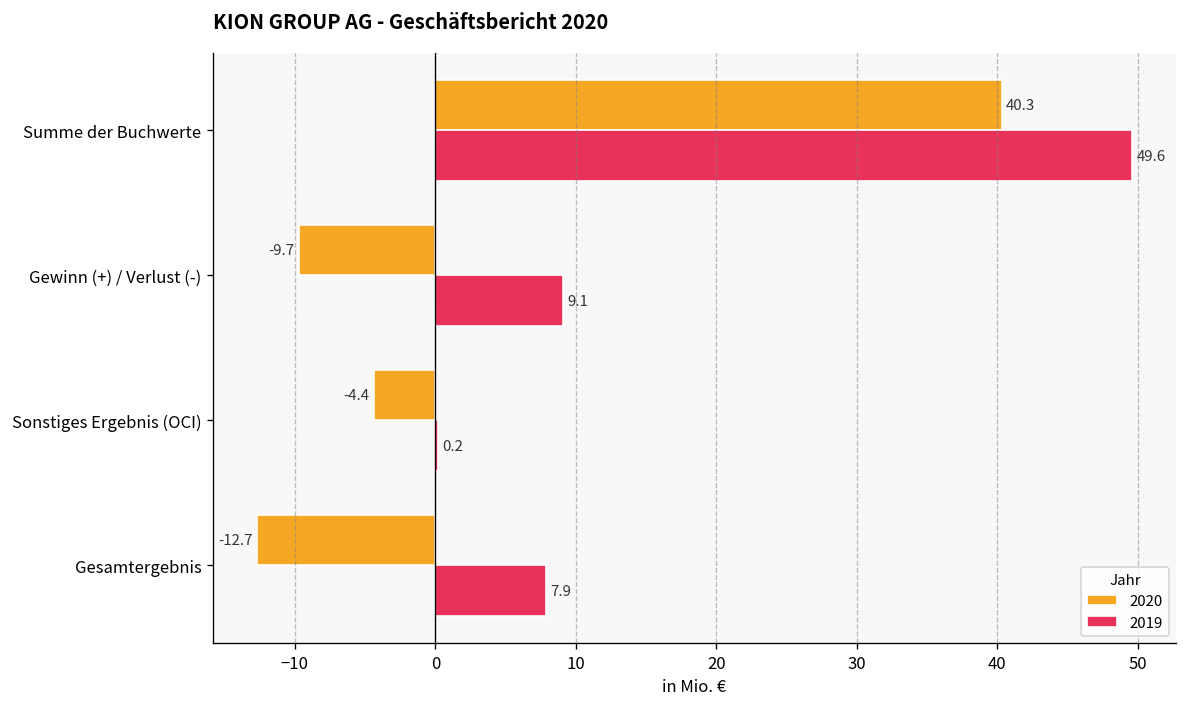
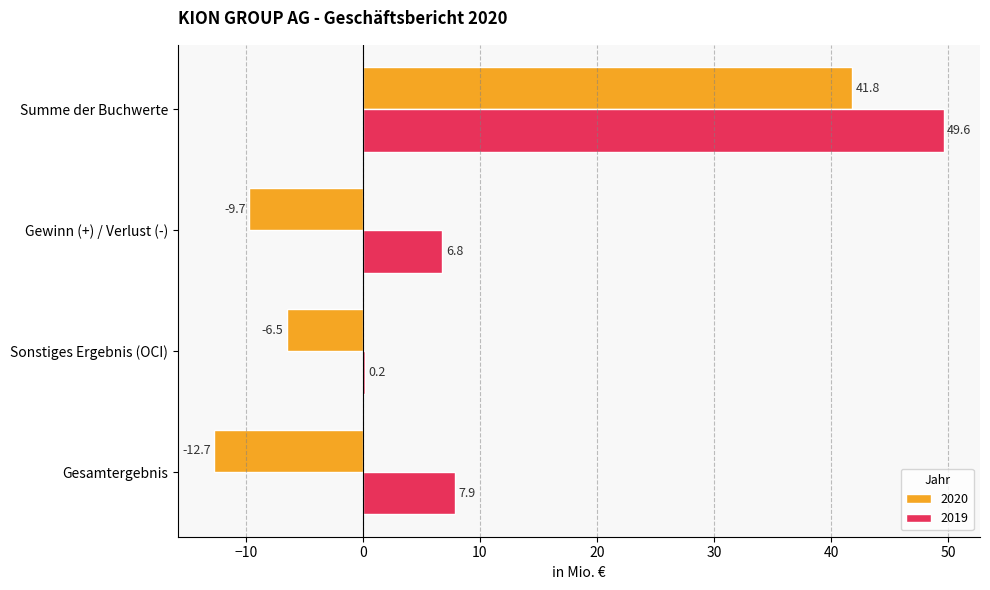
  {
    "2020": {
-     "Summe der Buchwerte": 40.3,
+     "Summe der Buchwerte": 41.8,
      "Gewinn (+) / Verlust (-)": -9.7,
-     "Sonstiges Ergebnis (OCI)": -4.4,
+     "Sonstiges Ergebnis (OCI)": -6.5,
      "Gesamtergebnis": -12.7
    },
    "2019": {
      "Summe der Buchwerte": 49.6,
-     "Gewinn (+) / Verlust (-)": 9.1,
+     "Gewinn (+) / Verlust (-)": 6.8,
      "Sonstiges Ergebnis (OCI)": 0.2,
      "Gesamtergebnis": 7.9
    }
  }
